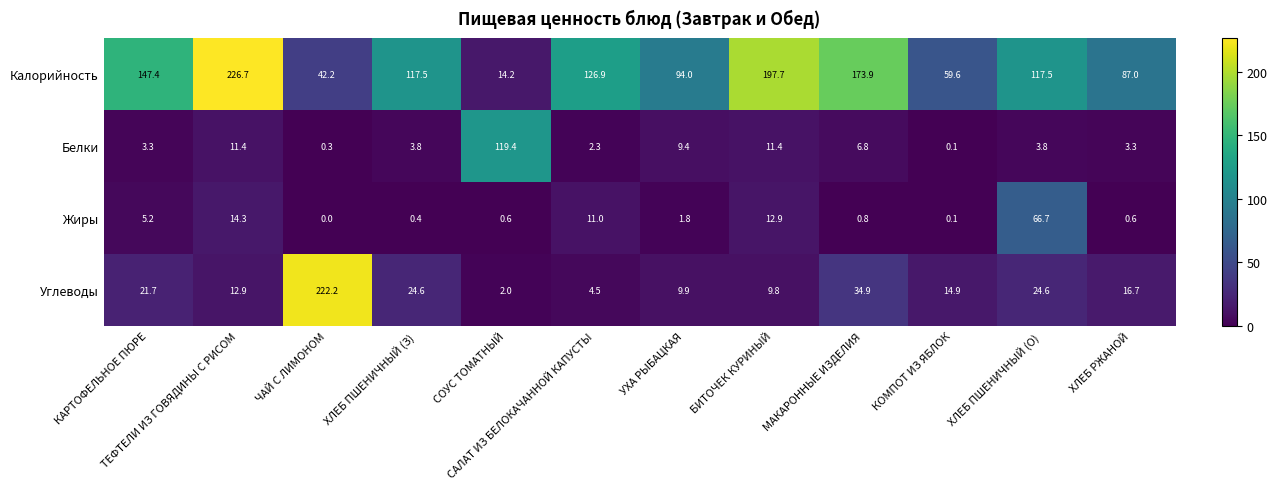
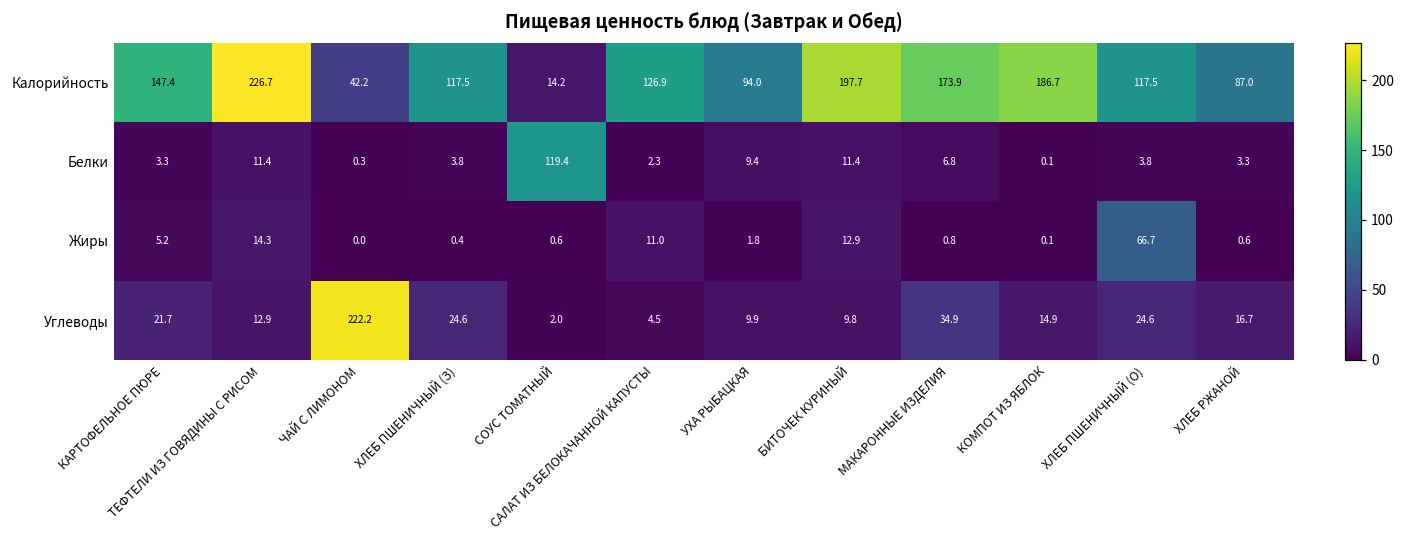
  {
    "Калорийность": {
      "КАРТОФЕЛЬНОЕ ПЮРЕ": 147.4,
      "ТЕФТЕЛИ ИЗ ГОВЯДИНЫ С РИСОМ": 226.7,
      "ЧАЙ С ЛИМОНОМ": 42.2,
      "ХЛЕБ ПШЕНИЧНЫЙ (З)": 117.5,
      "СОУС ТОМАТНЫЙ": 14.2,
      "САЛАТ ИЗ БЕЛОКАЧАННОЙ КАПУСТЫ": 126.9,
      "УХА РЫБАЦКАЯ": 94.0,
      "БИТОЧЕК КУРИНЫЙ": 197.7,
      "МАКАРОННЫЕ ИЗДЕЛИЯ": 173.9,
-     "КОМПОТ ИЗ ЯБЛОК": 59.6,
+     "КОМПОТ ИЗ ЯБЛОК": 186.7,
      "ХЛЕБ ПШЕНИЧНЫЙ (О)": 117.5,
      "ХЛЕБ РЖАНОЙ": 87.0
    },
    "Белки": {
      "КАРТОФЕЛЬНОЕ ПЮРЕ": 3.3,
      "ТЕФТЕЛИ ИЗ ГОВЯДИНЫ С РИСОМ": 11.4,
      "ЧАЙ С ЛИМОНОМ": 0.3,
      "ХЛЕБ ПШЕНИЧНЫЙ (З)": 3.8,
      "СОУС ТОМАТНЫЙ": 119.4,
      "САЛАТ ИЗ БЕЛОКАЧАННОЙ КАПУСТЫ": 2.3,
      "УХА РЫБАЦКАЯ": 9.4,
      "БИТОЧЕК КУРИНЫЙ": 11.4,
      "МАКАРОННЫЕ ИЗДЕЛИЯ": 6.8,
      "КОМПОТ ИЗ ЯБЛОК": 0.1,
      "ХЛЕБ ПШЕНИЧНЫЙ (О)": 3.8,
      "ХЛЕБ РЖАНОЙ": 3.3
    },
    "Жиры": {
      "КАРТОФЕЛЬНОЕ ПЮРЕ": 5.2,
      "ТЕФТЕЛИ ИЗ ГОВЯДИНЫ С РИСОМ": 14.3,
      "ЧАЙ С ЛИМОНОМ": 0.0,
      "ХЛЕБ ПШЕНИЧНЫЙ (З)": 0.4,
      "СОУС ТОМАТНЫЙ": 0.6,
      "САЛАТ ИЗ БЕЛОКАЧАННОЙ КАПУСТЫ": 11.0,
      "УХА РЫБАЦКАЯ": 1.8,
      "БИТОЧЕК КУРИНЫЙ": 12.9,
      "МАКАРОННЫЕ ИЗДЕЛИЯ": 0.8,
      "КОМПОТ ИЗ ЯБЛОК": 0.1,
      "ХЛЕБ ПШЕНИЧНЫЙ (О)": 66.7,
      "ХЛЕБ РЖАНОЙ": 0.6
    },
    "Углеводы": {
      "КАРТОФЕЛЬНОЕ ПЮРЕ": 21.7,
      "ТЕФТЕЛИ ИЗ ГОВЯДИНЫ С РИСОМ": 12.9,
      "ЧАЙ С ЛИМОНОМ": 222.2,
      "ХЛЕБ ПШЕНИЧНЫЙ (З)": 24.6,
      "СОУС ТОМАТНЫЙ": 2.0,
      "САЛАТ ИЗ БЕЛОКАЧАННОЙ КАПУСТЫ": 4.5,
      "УХА РЫБАЦКАЯ": 9.9,
      "БИТОЧЕК КУРИНЫЙ": 9.8,
      "МАКАРОННЫЕ ИЗДЕЛИЯ": 34.9,
      "КОМПОТ ИЗ ЯБЛОК": 14.9,
      "ХЛЕБ ПШЕНИЧНЫЙ (О)": 24.6,
      "ХЛЕБ РЖАНОЙ": 16.7
    }
  }
